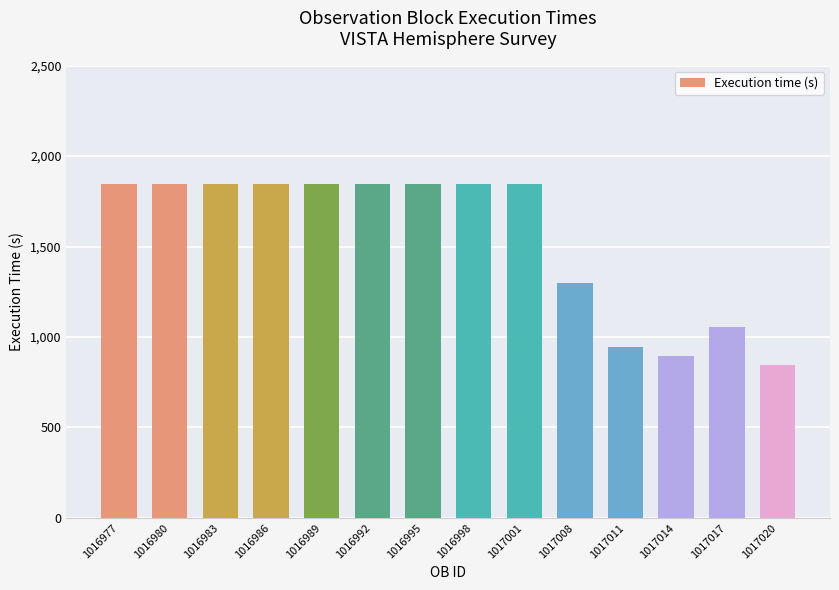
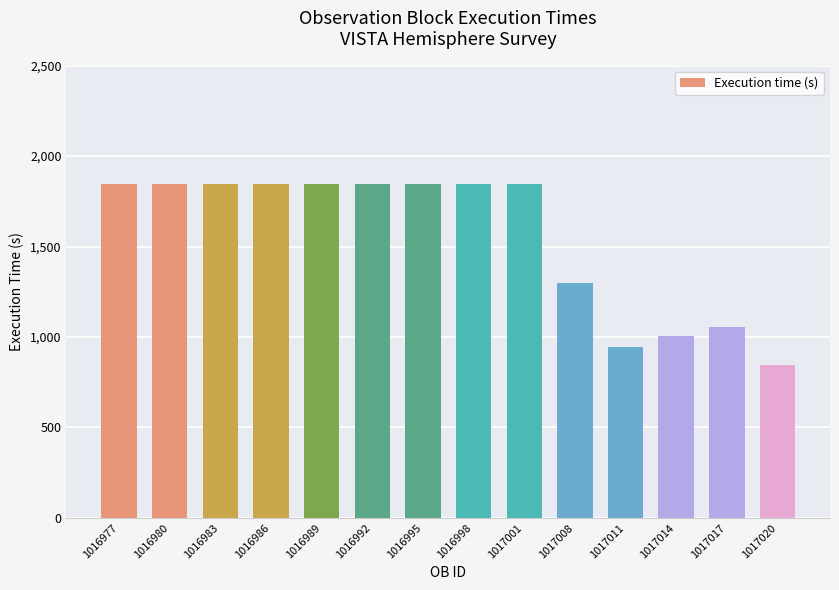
  {
    "1016977": "1,850",
    "1016980": "1,850",
    "1016983": "1,850",
    "1016986": "1,850",
    "1016989": "1,850",
    "1016992": "1,850",
    "1016995": "1,850",
    "1016998": "1,850",
    "1017001": "1,850",
    "1017008": "1,300",
    "1017011": "950",
-   "1017014": "890",
+   "1017014": "1,010",
    "1017017": "1,060",
    "1017020": "840"
  }
